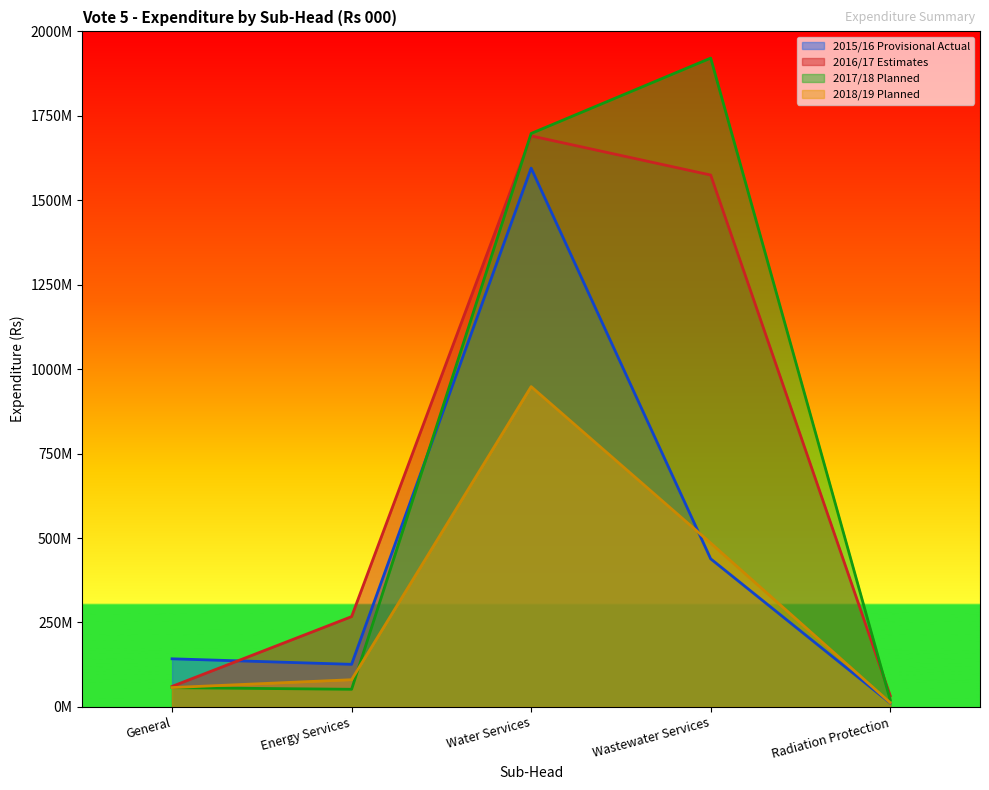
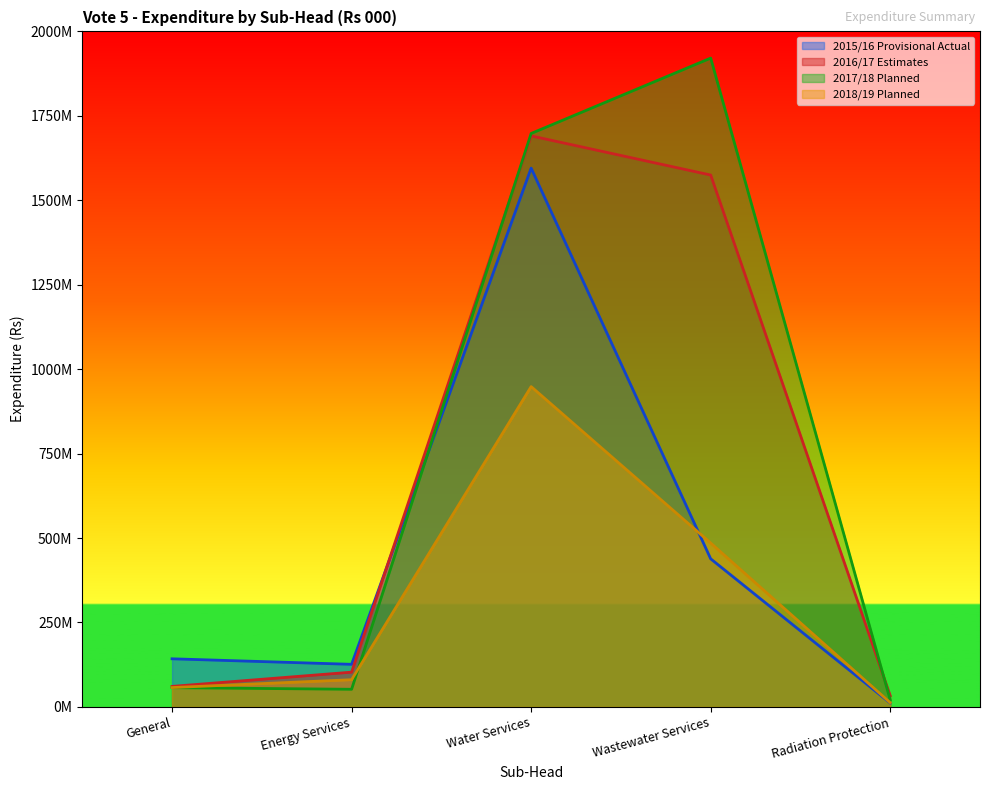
  {
    "2015/16 Provisional Actual": {
      "General": 140000000,
      "Energy Services": 130000000,
      "Water Services": 1600000000,
      "Wastewater Services": 440000000
    },
    "2016/17 Estimates": {
-     "Energy Services": 270000000,
+     "Energy Services": 100000000,
      "Wastewater Services": 1570000000,
      "Radiation Protection": 30000000
    },
    "2017/18 Planned": {
      "Energy Services": 50000000,
      "Wastewater Services": 1920000000,
      "Radiation Protection": 20000000
    },
    "2018/19 Planned": {
      "Energy Services": 80000000,
      "Water Services": 950000000,
      "Wastewater Services": 490000000
    }
  }
